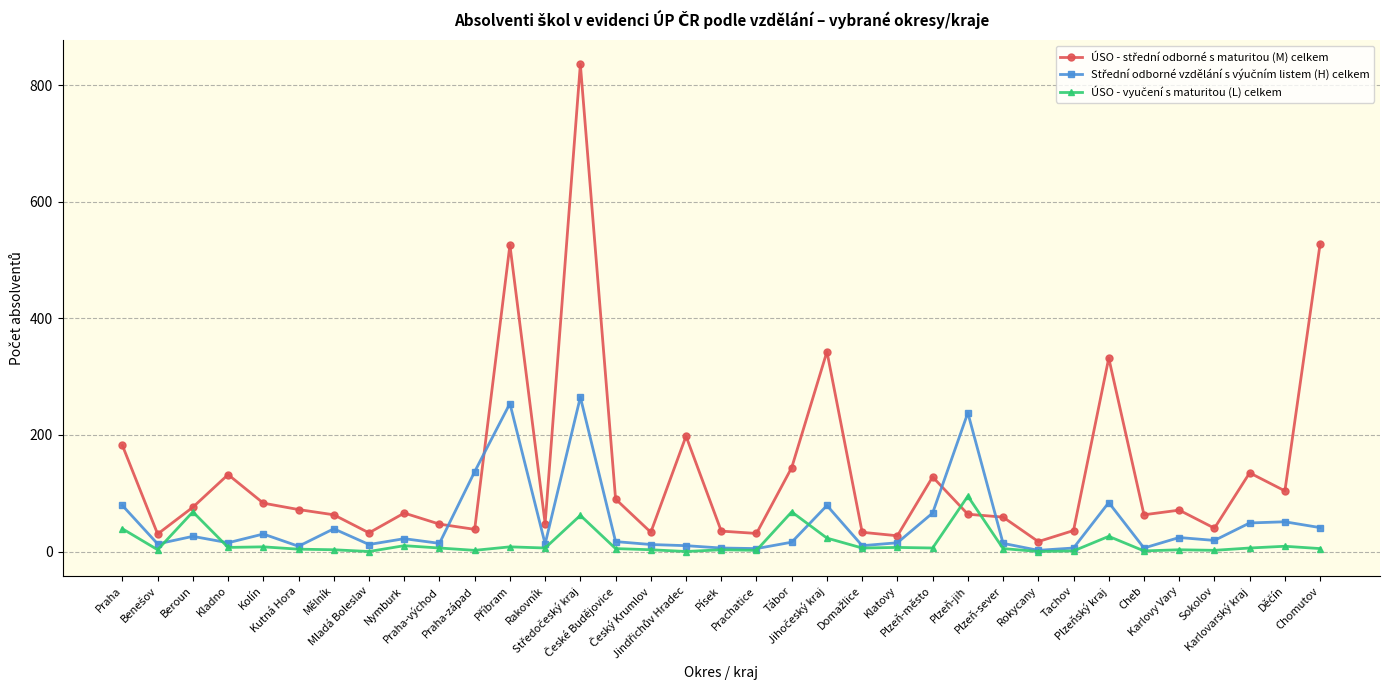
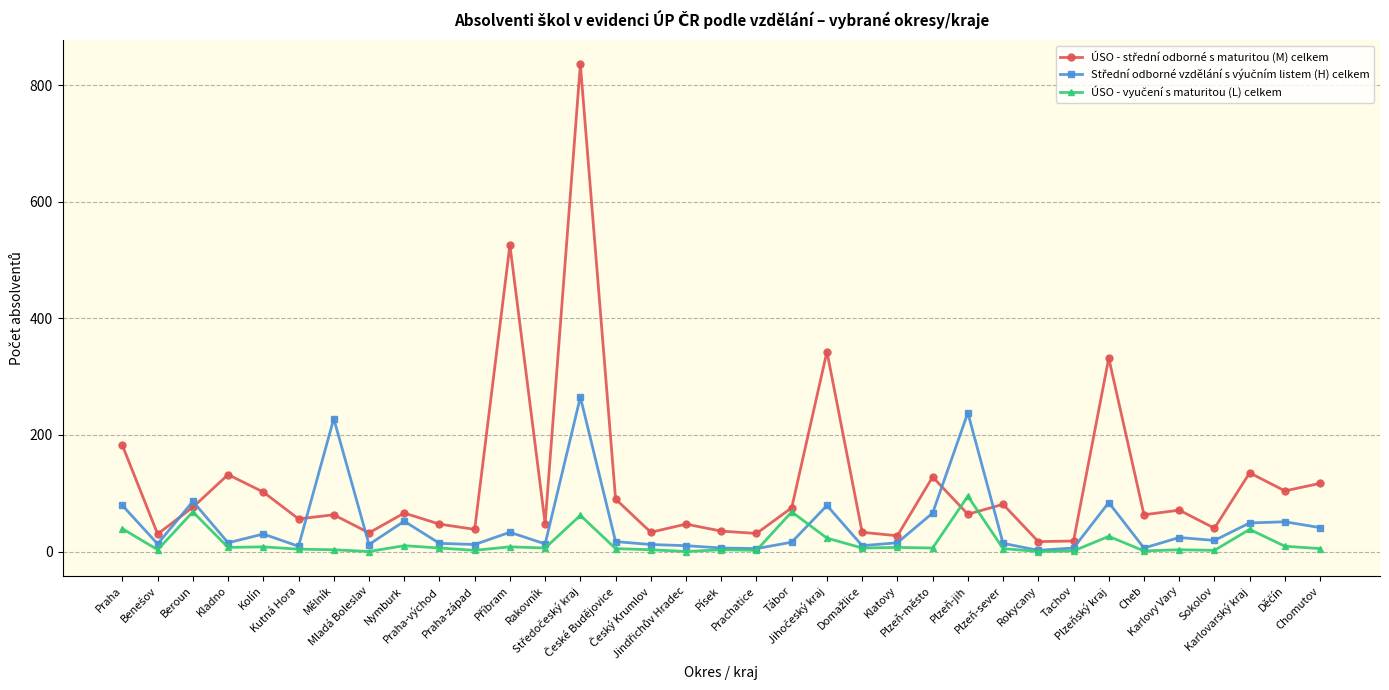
  {
    "ÚSO - střední odborné s maturitou (M) celkem": {
      "Praha": 180,
      "Benešov": 30,
      "Beroun": 80,
      "Kladno": 130,
-     "Kolín": 80,
-     "Kutná Hora": 70,
+     "Kolín": 100,
+     "Kutná Hora": 60,
      "Mělník": 60,
      "Mladá Boleslav": 30,
      "Nymburk": 70,
      "Praha-východ": 50,
      "Praha-západ": 40,
      "Příbram": 530,
      "Rakovník": 50,
      "Středočeský kraj": 840,
      "České Budějovice": 90,
      "Český Krumlov": 30,
-     "Jindřichův Hradec": 200,
+     "Jindřichův Hradec": 50,
      "Písek": 40,
      "Prachatice": 30,
-     "Tábor": 140,
+     "Tábor": 80,
      "Jihočeský kraj": 340,
      "Domažlice": 30,
      "Klatovy": 30,
      "Plzeň-město": 130,
      "Plzeň-jih": 60,
-     "Plzeň-sever": 60,
+     "Plzeň-sever": 80,
      "Rokycany": 20,
-     "Tachov": 40,
+     "Tachov": 20,
      "Plzeňský kraj": 330,
      "Cheb": 60,
      "Karlovy Vary": 70,
      "Sokolov": 40,
      "Karlovarský kraj": 140,
      "Děčín": 100,
-     "Chomutov": 530
+     "Chomutov": 120
    },
    "Střední odborné vzdělání s výučním listem (H) celkem": {
      "Praha": 80,
      "Benešov": 10,
-     "Beroun": 30,
+     "Beroun": 90,
      "Kladno": 20,
      "Kolín": 30,
      "Kutná Hora": 10,
-     "Mělník": 40,
+     "Mělník": 230,
      "Mladá Boleslav": 10,
-     "Nymburk": 20,
+     "Nymburk": 50,
      "Praha-východ": 10,
-     "Praha-západ": 140,
-     "Příbram": 250,
+     "Praha-západ": 10,
+     "Příbram": 30,
      "Rakovník": 10,
      "Středočeský kraj": 270,
      "České Budějovice": 20,
      "Český Krumlov": 10,
      "Jindřichův Hradec": 10,
      "Tábor": 20,
      "Jihočeský kraj": 80,
      "Klatovy": 20,
      "Plzeň-město": 70,
      "Plzeň-jih": 240,
      "Plzeň-sever": 10,
      "Tachov": 10,
      "Plzeňský kraj": 80,
      "Cheb": 10,
      "Karlovy Vary": 20,
      "Sokolov": 20,
      "Karlovarský kraj": 50,
      "Děčín": 50,
      "Chomutov": 40
    },
    "ÚSO - vyučení s maturitou (L) celkem": {
      "Praha": 40,
      "Benešov": 0,
      "Beroun": 70,
      "Kladno": 10,
      "Kolín": 10,
      "Kutná Hora": 0,
      "Mělník": 0,
      "Mladá Boleslav": 0,
      "Nymburk": 10,
      "Praha-východ": 10,
      "Praha-západ": 0,
      "Příbram": 10,
      "Rakovník": 10,
      "Středočeský kraj": 60,
      "České Budějovice": 10,
      "Český Krumlov": 0,
      "Jindřichův Hradec": 0,
      "Tábor": 70,
      "Jihočeský kraj": 20,
      "Klatovy": 10,
      "Plzeň-město": 10,
      "Plzeň-jih": 100,
      "Plzeň-sever": 10,
      "Tachov": 0,
      "Plzeňský kraj": 30,
      "Cheb": 0,
      "Karlovy Vary": 0,
      "Sokolov": 0,
-     "Karlovarský kraj": 10,
+     "Karlovarský kraj": 40,
      "Děčín": 10,
      "Chomutov": 10
    }
  }
